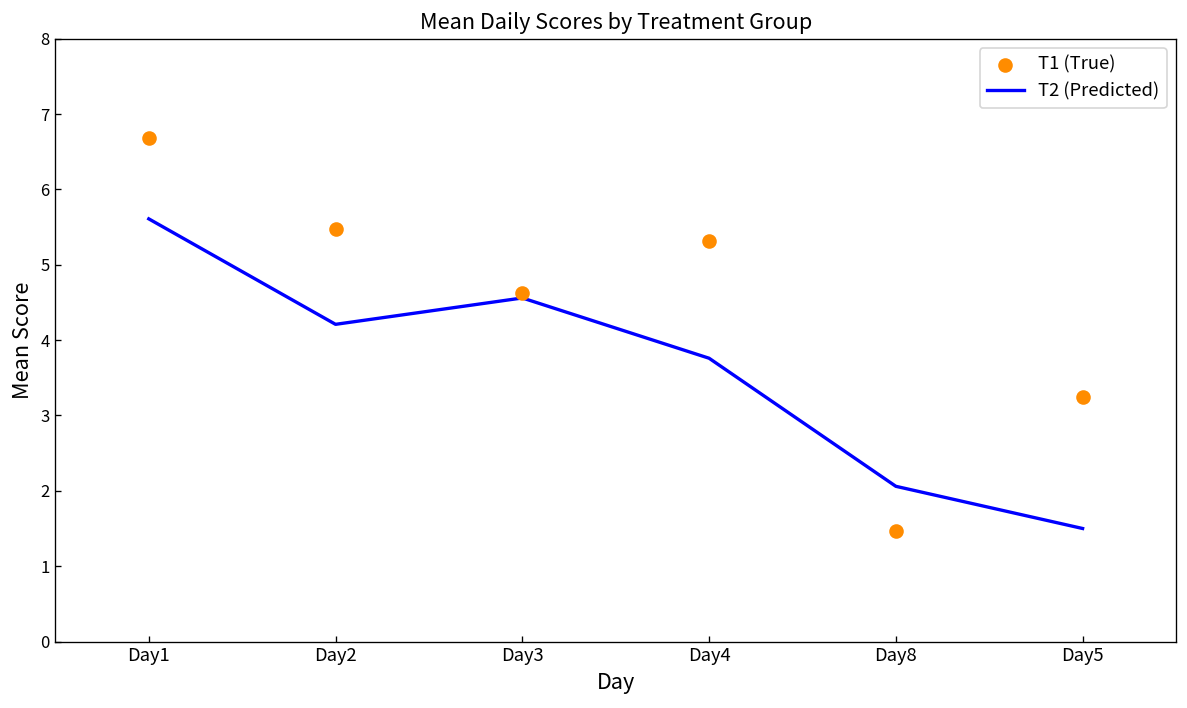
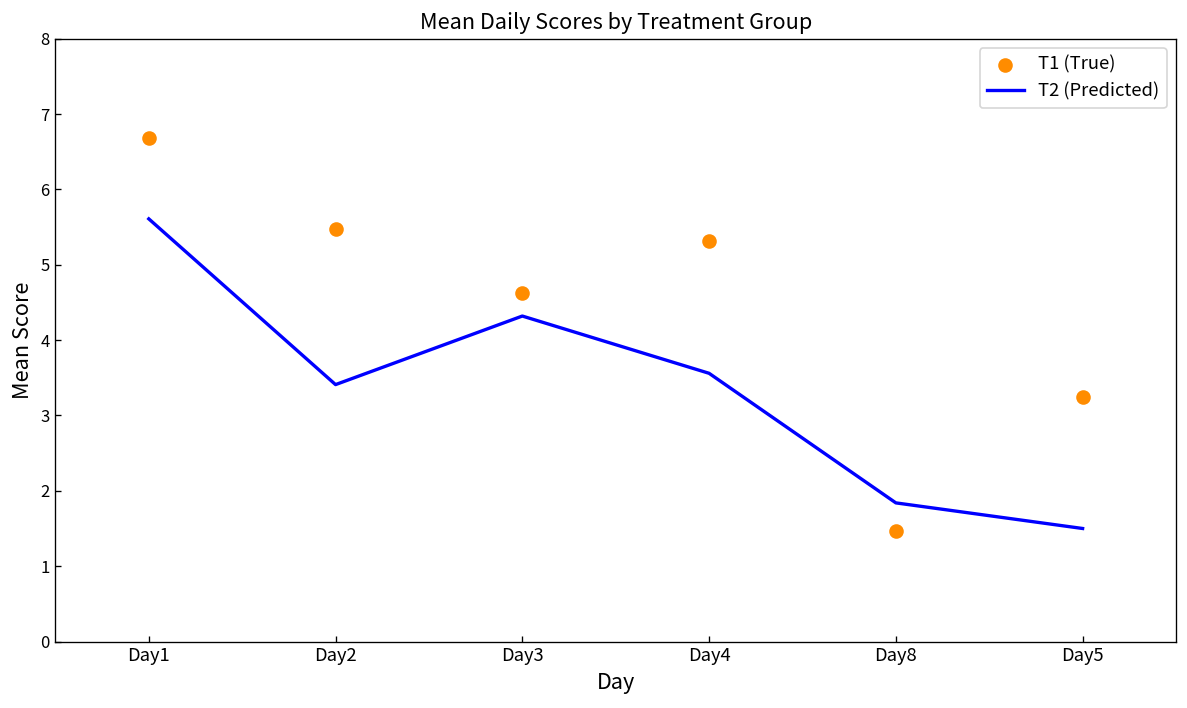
  {
    "T2 (Predicted)": {
      "Day1": 5.6,
-     "Day2": 4.2,
-     "Day3": 4.6,
-     "Day4": 3.8,
-     "Day8": 2.1,
+     "Day2": 3.4,
+     "Day3": 4.3,
+     "Day4": 3.6,
+     "Day8": 1.8,
      "Day5": 1.5
    }
  }
